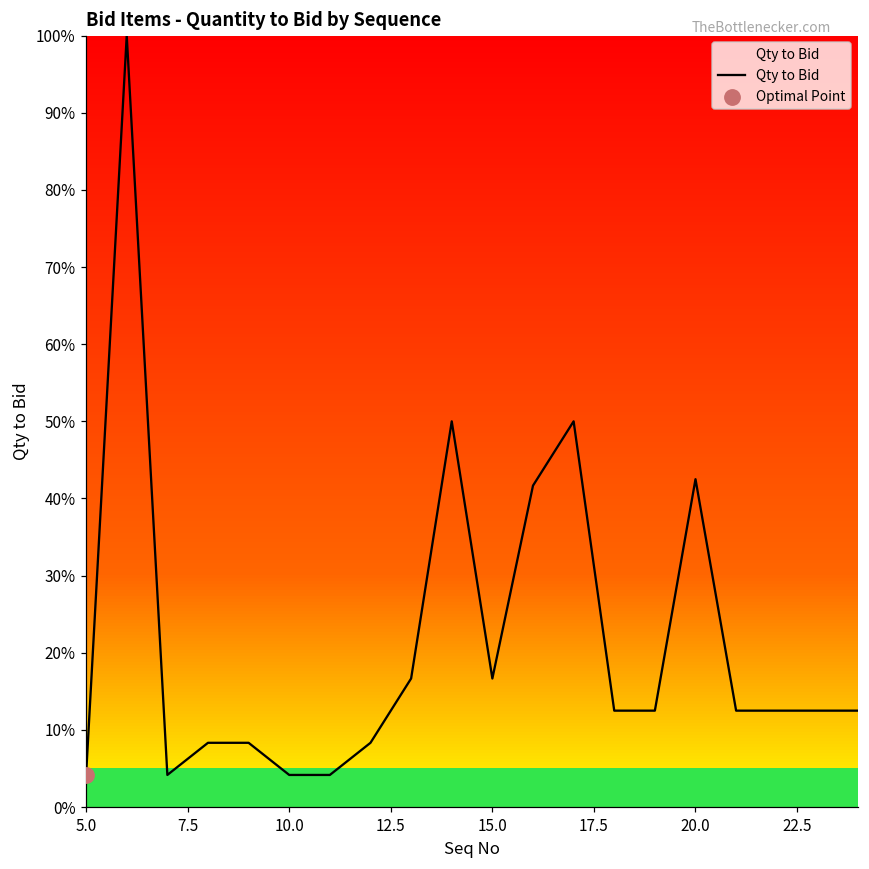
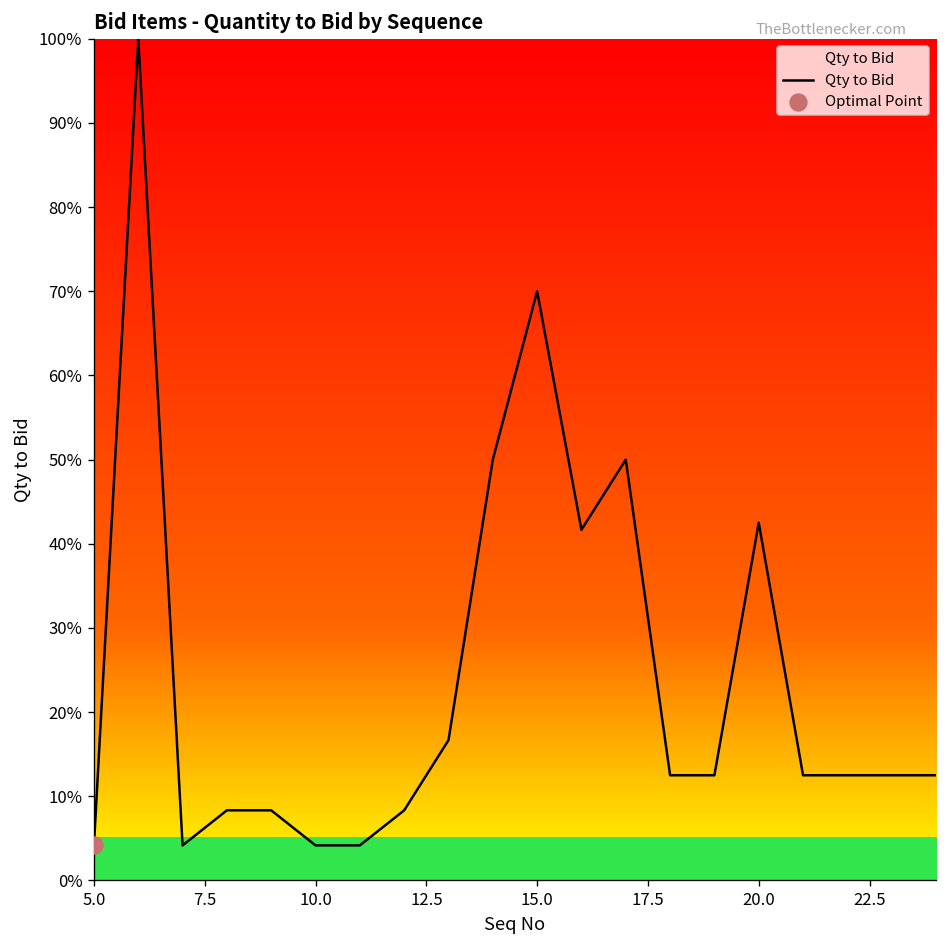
  {
    "Qty to Bid": {
      "10.0": "4%",
-     "15.0": "17%",
+     "15.0": "70%",
      "20.0": "43%"
    }
  }
